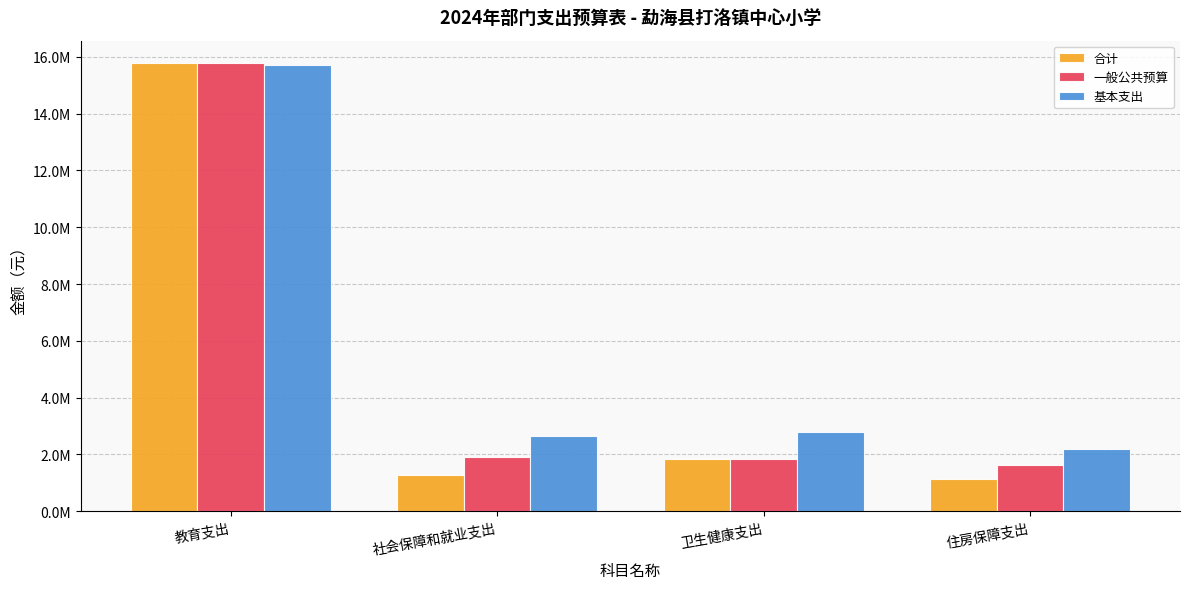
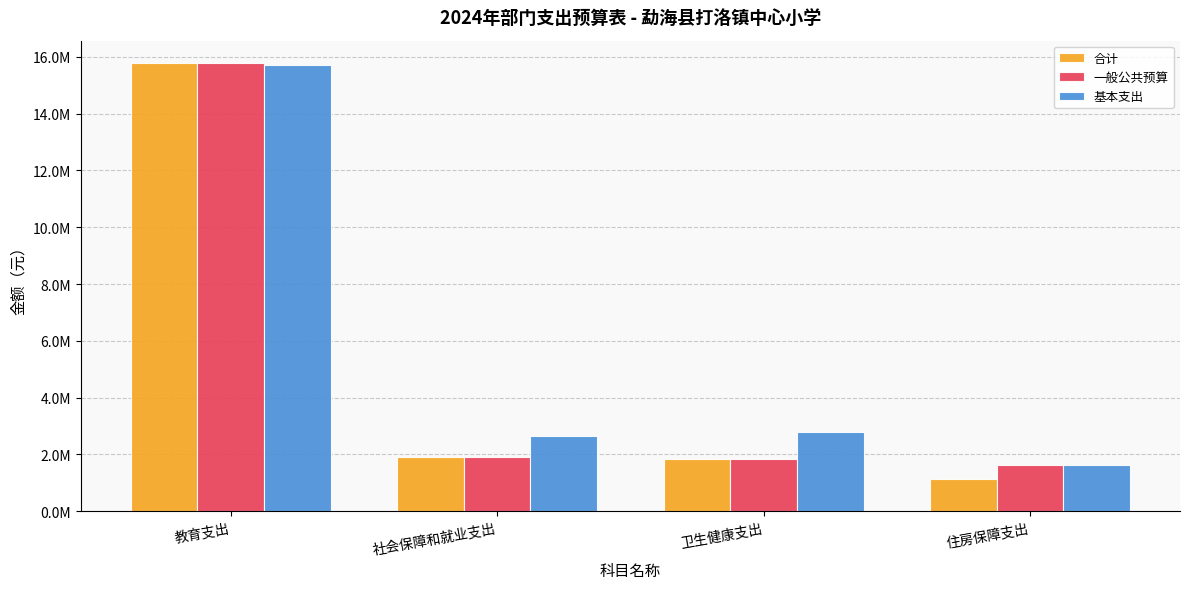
  {
    "合计": {
      "教育支出": 15800000,
-     "社会保障和就业支出": 1300000,
+     "社会保障和就业支出": 1900000,
      "卫生健康支出": 1800000,
      "住房保障支出": 1100000
    },
    "一般公共预算": {
      "教育支出": 15800000,
      "社会保障和就业支出": 1900000,
      "卫生健康支出": 1800000,
      "住房保障支出": 1600000
    },
    "基本支出": {
      "教育支出": 15700000,
      "社会保障和就业支出": 2700000,
      "卫生健康支出": 2800000,
-     "住房保障支出": 2200000
+     "住房保障支出": 1600000
    }
  }
